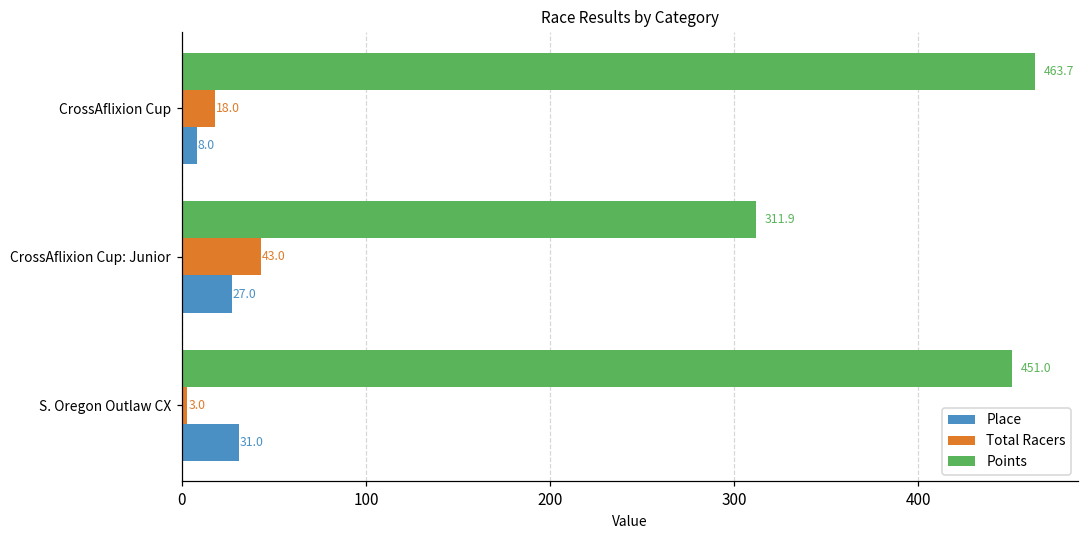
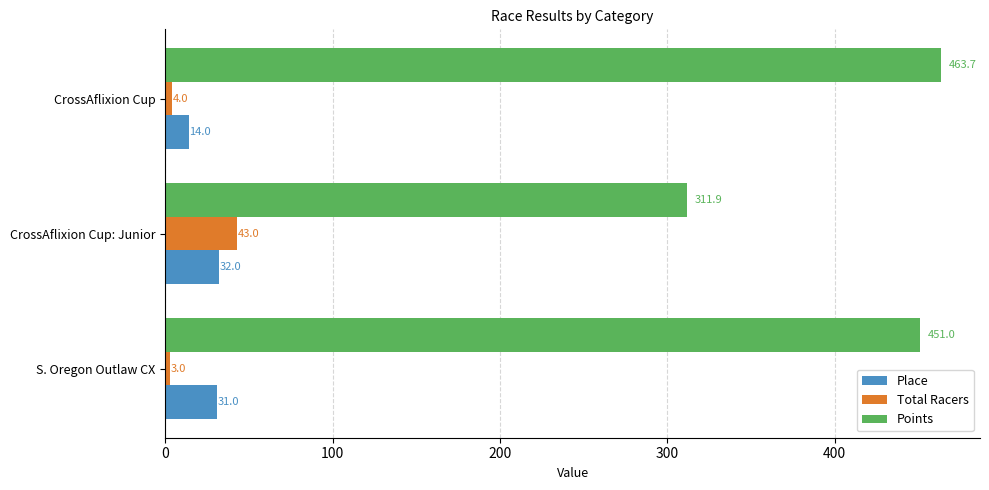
  {
    "Place": {
-     "CrossAflixion Cup": 8.0,
-     "CrossAflixion Cup: Junior": 27.0,
+     "CrossAflixion Cup": 14.0,
+     "CrossAflixion Cup: Junior": 32.0,
      "S. Oregon Outlaw CX": 31.0
    },
    "Total Racers": {
-     "CrossAflixion Cup": 18.0,
+     "CrossAflixion Cup": 4.0,
      "CrossAflixion Cup: Junior": 43.0,
      "S. Oregon Outlaw CX": 3.0
    },
    "Points": {
      "CrossAflixion Cup": 463.7,
      "CrossAflixion Cup: Junior": 311.9,
      "S. Oregon Outlaw CX": 451.0
    }
  }
